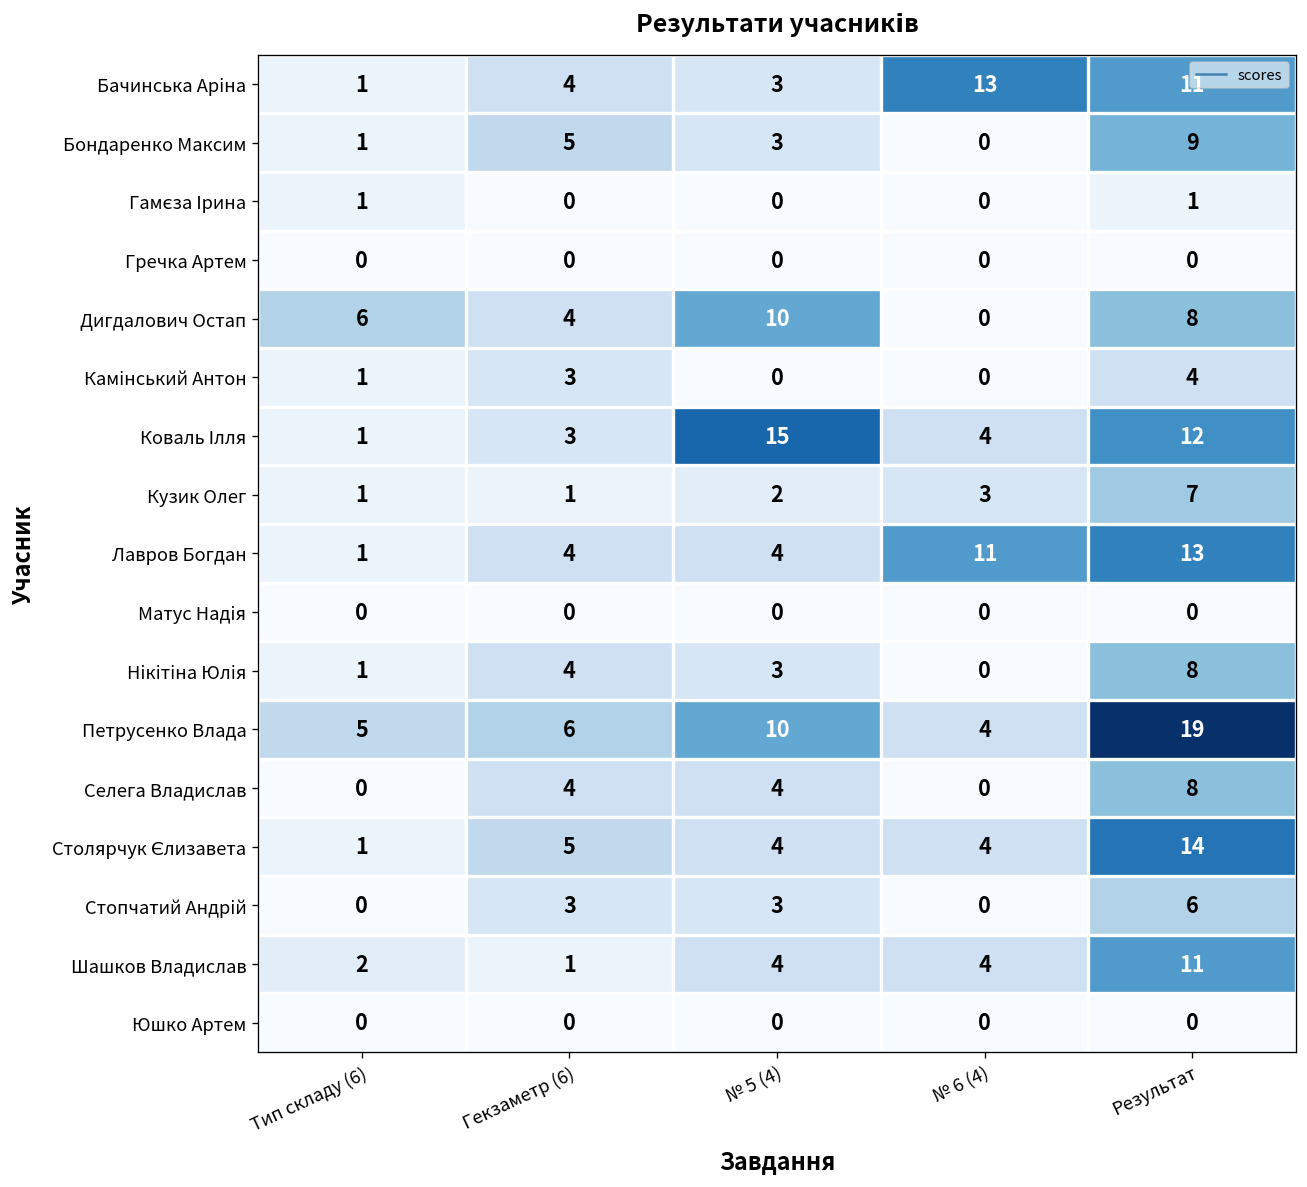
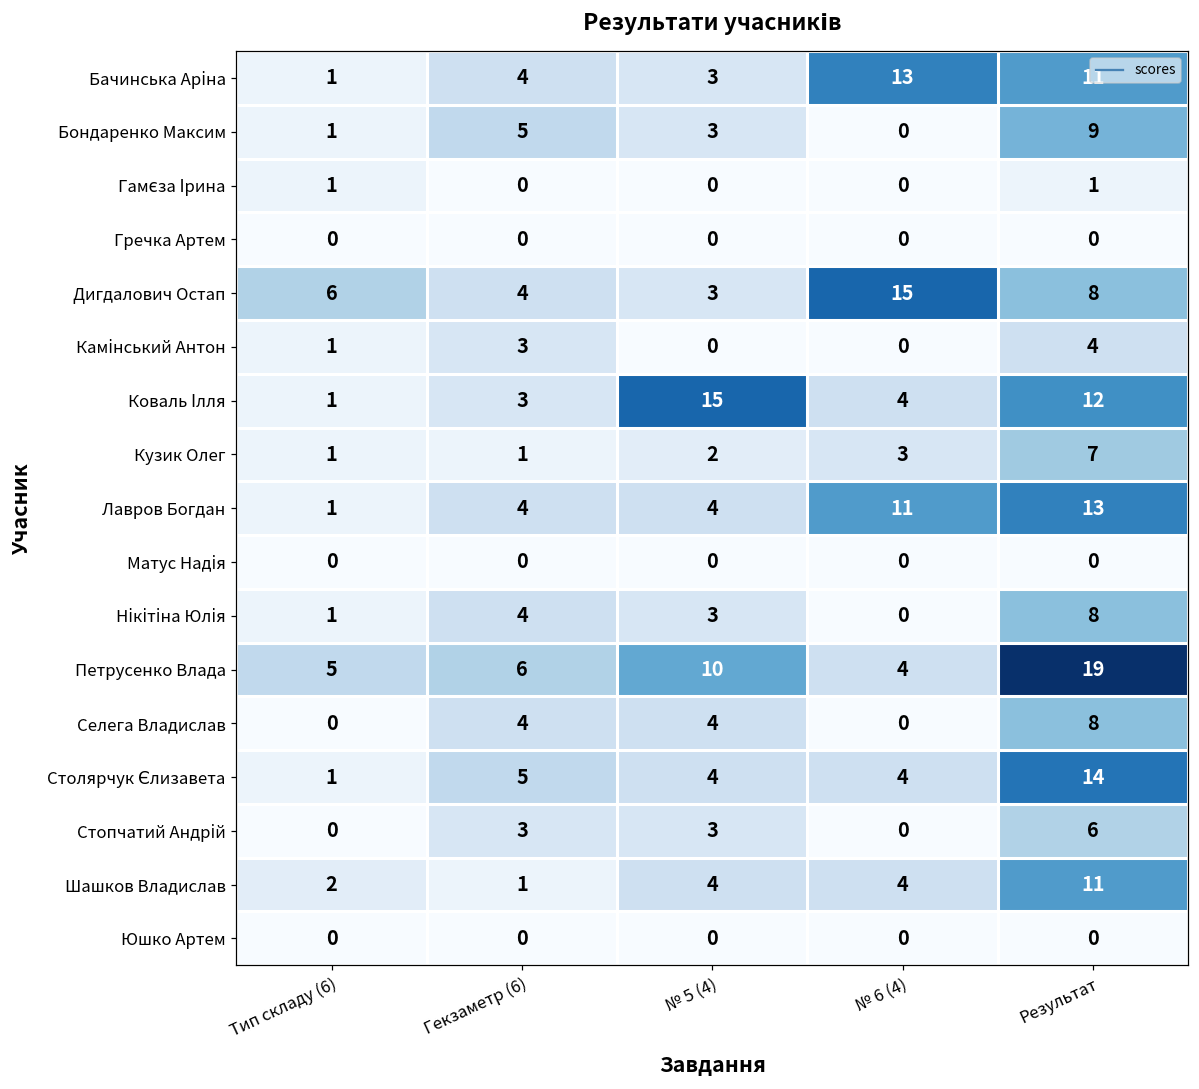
  {
    "Бачинська Аріна": {
      "Тип складу (6)": 1,
      "Гекзаметр (6)": 4,
      "№ 5 (4)": 3,
      "№ 6 (4)": 13
    },
    "Бондаренко Максим": {
      "Тип складу (6)": 1,
      "Гекзаметр (6)": 5,
      "№ 5 (4)": 3,
      "№ 6 (4)": 0,
      "Результат": 9
    },
    "Гамєза Ірина": {
      "Тип складу (6)": 1,
      "Гекзаметр (6)": 0,
      "№ 5 (4)": 0,
      "№ 6 (4)": 0,
      "Результат": 1
    },
    "Гречка Артем": {
      "Тип складу (6)": 0,
      "Гекзаметр (6)": 0,
      "№ 5 (4)": 0,
      "№ 6 (4)": 0,
      "Результат": 0
    },
    "Дигдалович Остап": {
      "Тип складу (6)": 6,
      "Гекзаметр (6)": 4,
-     "№ 5 (4)": 10,
-     "№ 6 (4)": 0,
+     "№ 5 (4)": 3,
+     "№ 6 (4)": 15,
      "Результат": 8
    },
    "Камінський Антон": {
      "Тип складу (6)": 1,
      "Гекзаметр (6)": 3,
      "№ 5 (4)": 0,
      "№ 6 (4)": 0,
      "Результат": 4
    },
    "Коваль Ілля": {
      "Тип складу (6)": 1,
      "Гекзаметр (6)": 3,
      "№ 5 (4)": 15,
      "№ 6 (4)": 4,
      "Результат": 12
    },
    "Кузик Олег": {
      "Тип складу (6)": 1,
      "Гекзаметр (6)": 1,
      "№ 5 (4)": 2,
      "№ 6 (4)": 3,
      "Результат": 7
    },
    "Лавров Богдан": {
      "Тип складу (6)": 1,
      "Гекзаметр (6)": 4,
      "№ 5 (4)": 4,
      "№ 6 (4)": 11,
      "Результат": 13
    },
    "Матус Надія": {
      "Тип складу (6)": 0,
      "Гекзаметр (6)": 0,
      "№ 5 (4)": 0,
      "№ 6 (4)": 0,
      "Результат": 0
    },
    "Нікітіна Юлія": {
      "Тип складу (6)": 1,
      "Гекзаметр (6)": 4,
      "№ 5 (4)": 3,
      "№ 6 (4)": 0,
      "Результат": 8
    },
    "Петрусенко Влада": {
      "Тип складу (6)": 5,
      "Гекзаметр (6)": 6,
      "№ 5 (4)": 10,
      "№ 6 (4)": 4,
      "Результат": 19
    },
    "Селега Владислав": {
      "Тип складу (6)": 0,
      "Гекзаметр (6)": 4,
      "№ 5 (4)": 4,
      "№ 6 (4)": 0,
      "Результат": 8
    },
    "Столярчук Єлизавета": {
      "Тип складу (6)": 1,
      "Гекзаметр (6)": 5,
      "№ 5 (4)": 4,
      "№ 6 (4)": 4,
      "Результат": 14
    },
    "Стопчатий Андрій": {
      "Тип складу (6)": 0,
      "Гекзаметр (6)": 3,
      "№ 5 (4)": 3,
      "№ 6 (4)": 0,
      "Результат": 6
    },
    "Шашков Владислав": {
      "Тип складу (6)": 2,
      "Гекзаметр (6)": 1,
      "№ 5 (4)": 4,
      "№ 6 (4)": 4,
      "Результат": 11
    },
    "Юшко Артем": {
      "Тип складу (6)": 0,
      "Гекзаметр (6)": 0,
      "№ 5 (4)": 0,
      "№ 6 (4)": 0,
      "Результат": 0
    }
  }
